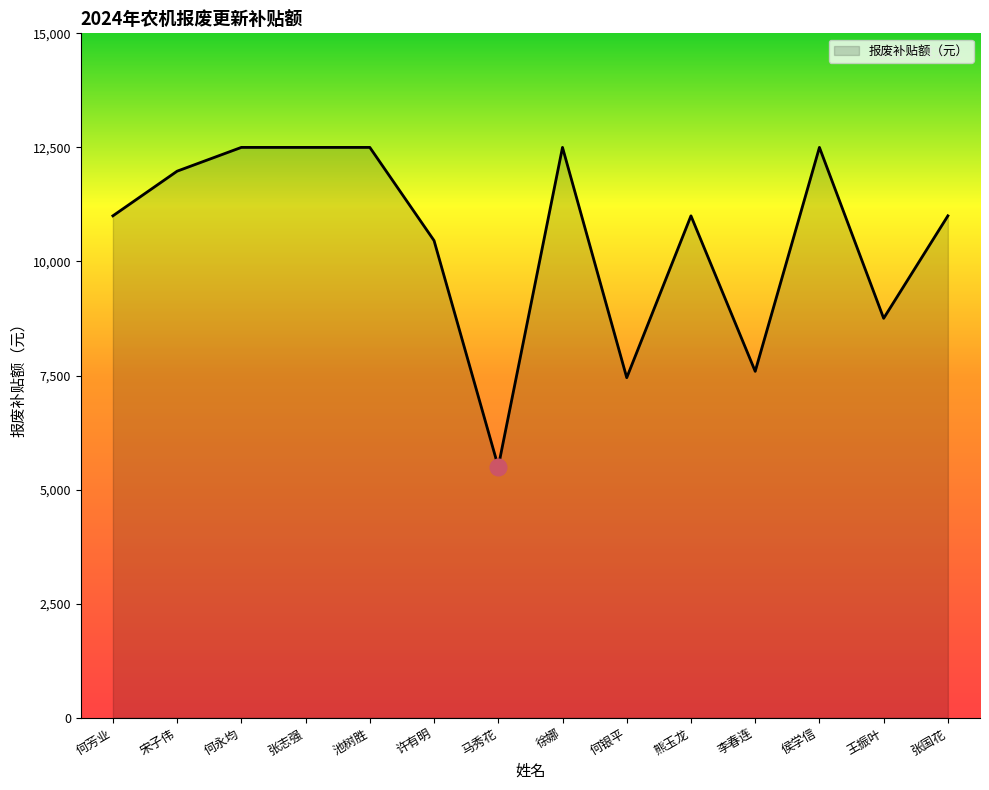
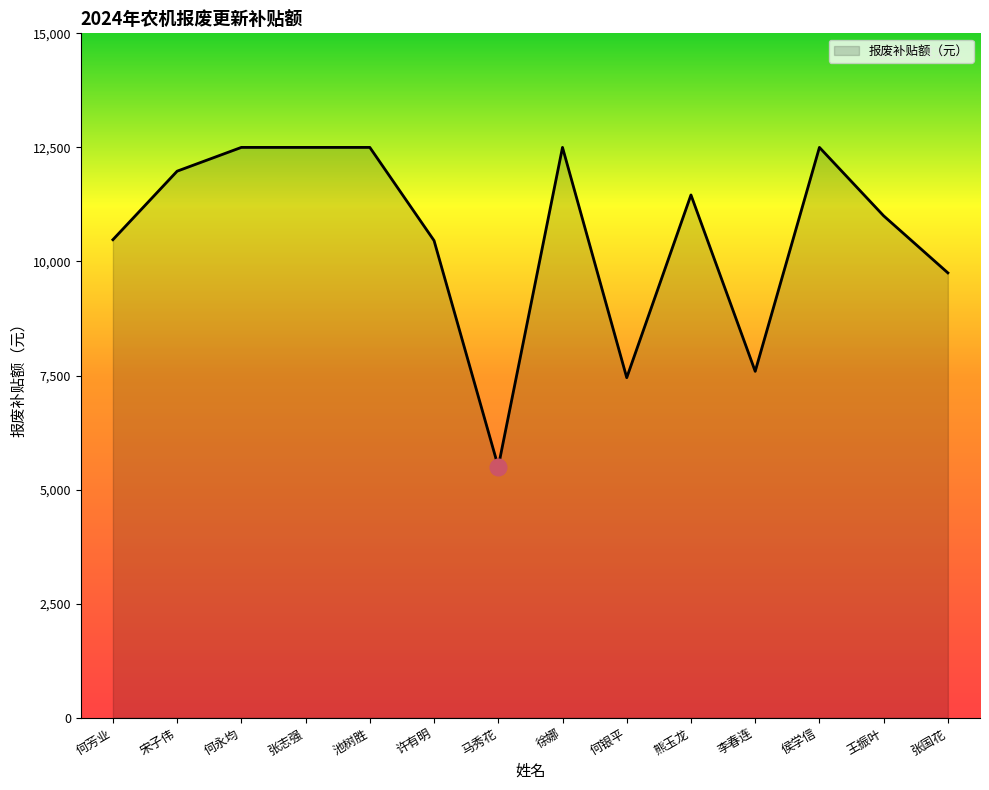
  {
    "报废补贴额（元）": {
-     "何芳业": "11,000",
+     "何芳业": "10,500",
      "宋子伟": "12,000",
      "何永均": "12,500",
      "张志强": "12,500",
      "池树胜": "12,500",
      "许有明": "10,500",
      "徐娜": "12,500",
      "何银平": "7,500",
-     "熊玉龙": "11,000",
+     "熊玉龙": "11,500",
      "李春连": "7,600",
      "侯学信": "12,500",
-     "王振叶": "8,800",
-     "张国花": "11,000"
+     "王振叶": "11,000",
+     "张国花": "9,800"
    }
  }
